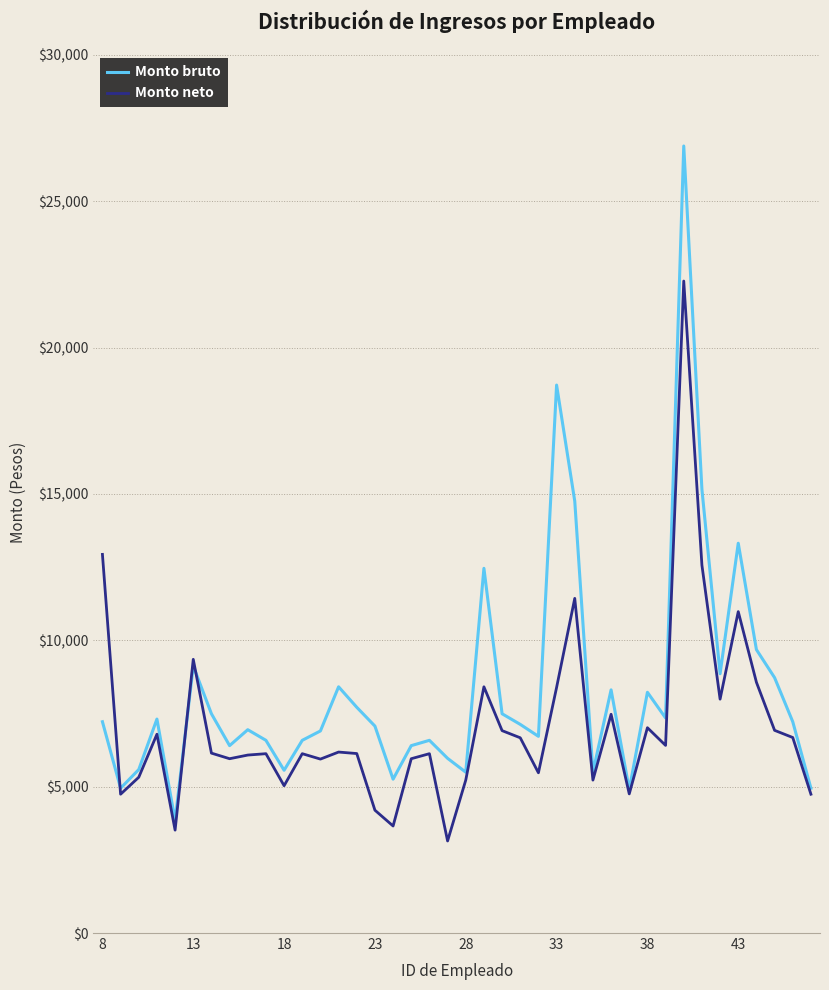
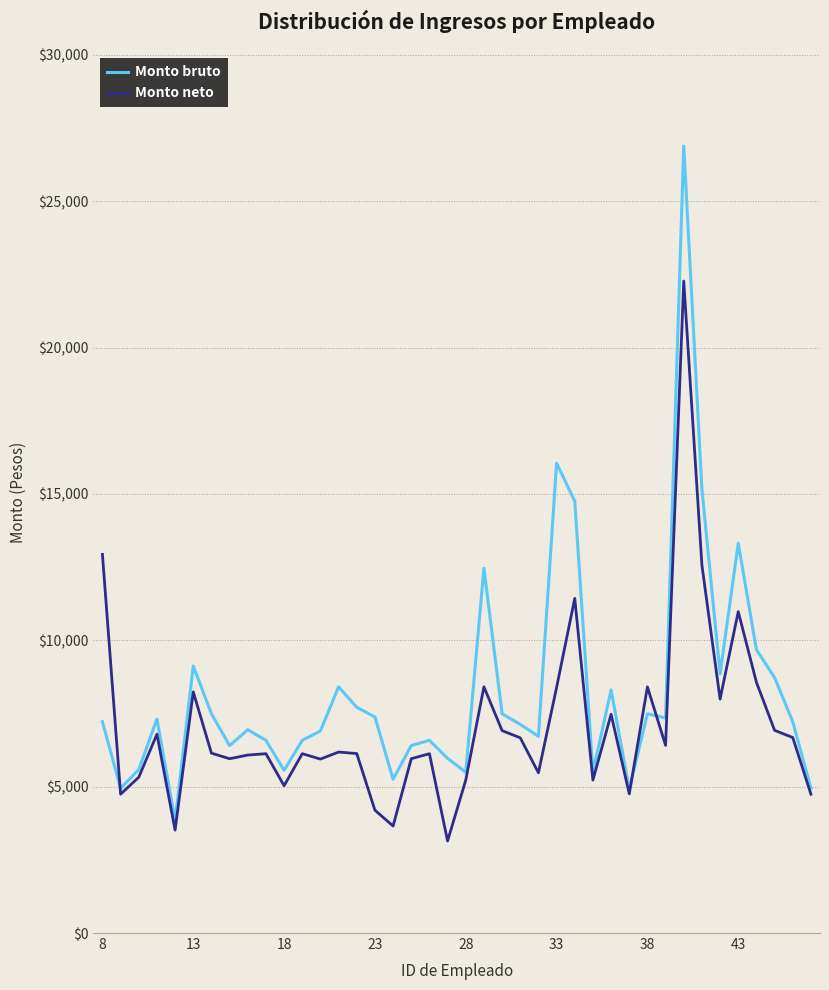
  {
    "Monto bruto": {
      "8": "$7,200",
      "13": "$9,100",
      "18": "$5,600",
-     "23": "$7,100",
+     "23": "$7,400",
      "28": "$5,500",
-     "33": "$18,700",
-     "38": "$8,200",
+     "33": "$16,100",
+     "38": "$7,500",
      "43": "$13,300"
    },
    "Monto neto": {
      "8": "$12,900",
-     "13": "$9,400",
+     "13": "$8,200",
      "18": "$5,000",
      "23": "$4,200",
      "28": "$5,200",
      "33": "$8,400",
-     "38": "$7,000",
+     "38": "$8,400",
      "43": "$11,000"
    }
  }
